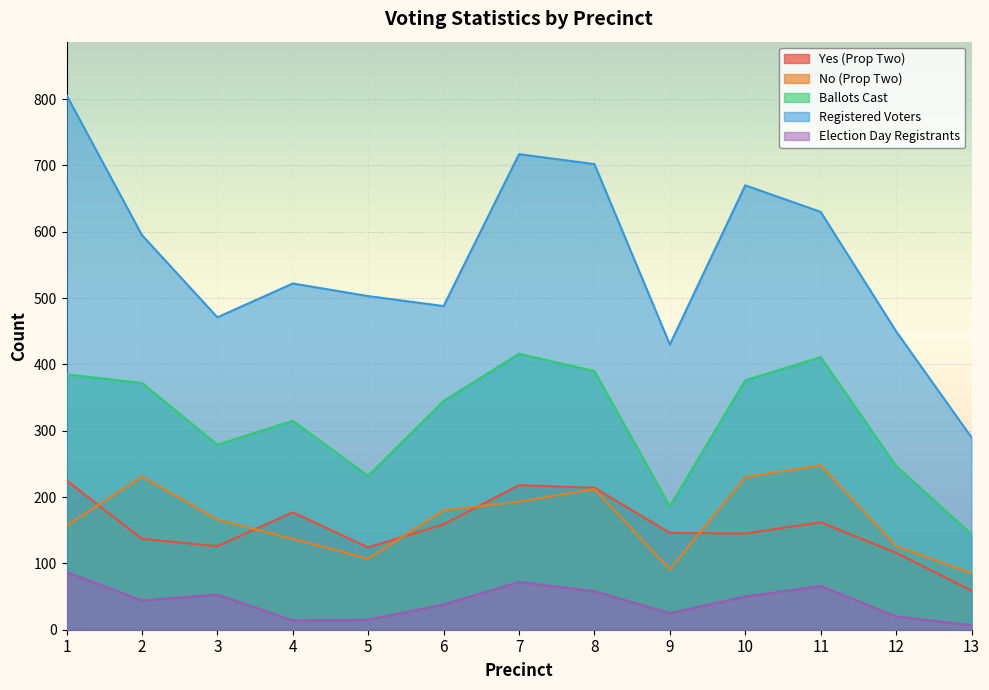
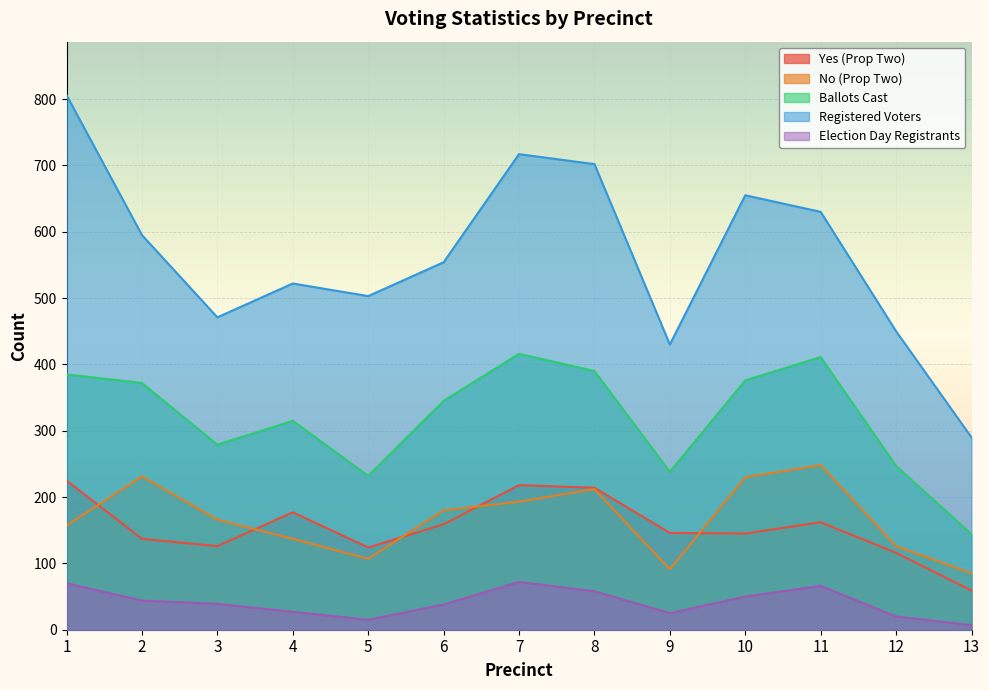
  {
    "Ballots Cast": {
      "1": 390,
      "2": 370,
      "3": 280,
      "4": 320,
      "5": 230,
      "6": 350,
      "7": 420,
      "8": 390,
-     "9": 190,
+     "9": 240,
      "10": 380,
      "11": 410,
      "12": 250,
      "13": 140
    },
    "Registered Voters": {
      "1": 810,
      "2": 600,
      "3": 470,
      "4": 520,
      "5": 500,
-     "6": 490,
+     "6": 550,
      "7": 720,
      "8": 700,
      "9": 430,
-     "10": 670,
+     "10": 660,
      "11": 630,
      "12": 450,
      "13": 290
    },
    "Election Day Registrants": {
-     "1": 90,
+     "1": 70,
      "2": 40,
-     "3": 50,
-     "4": 10,
+     "3": 40,
+     "4": 30,
      "5": 20,
      "6": 40,
      "7": 70,
      "8": 60,
      "9": 30,
      "10": 50,
      "11": 70,
      "12": 20,
      "13": 10
    }
  }
